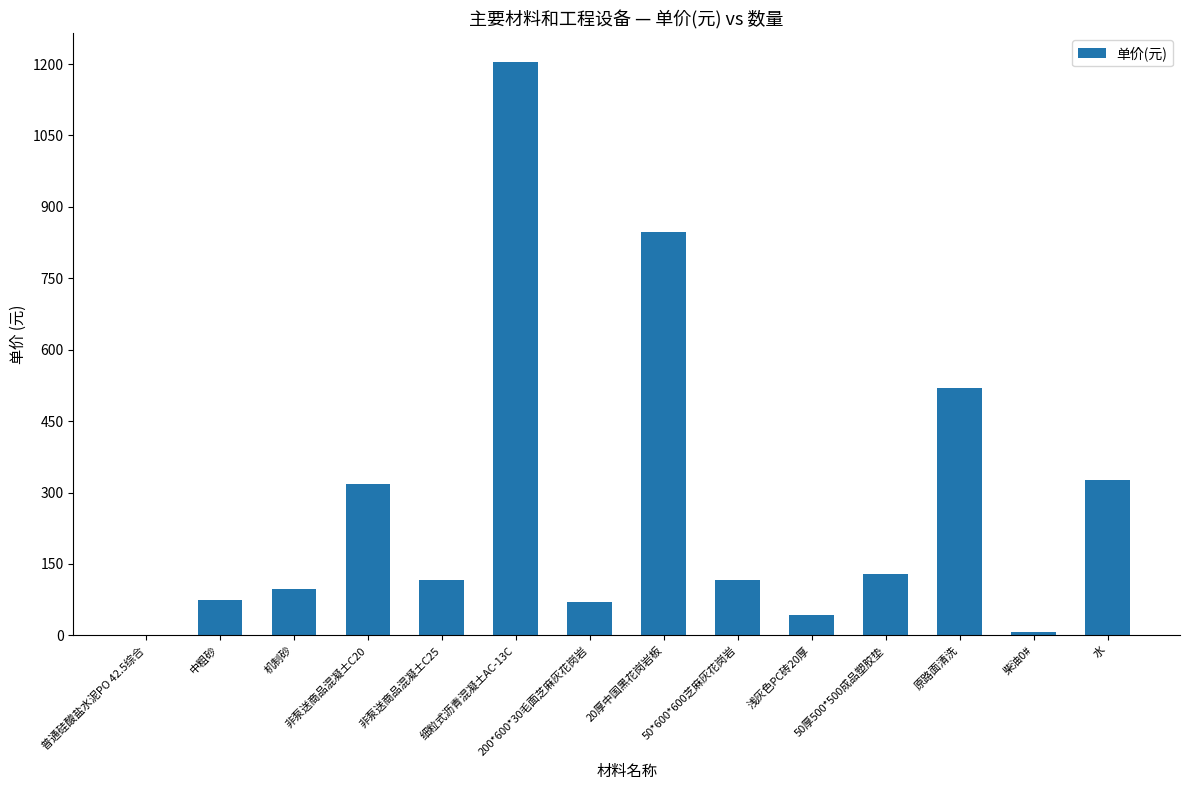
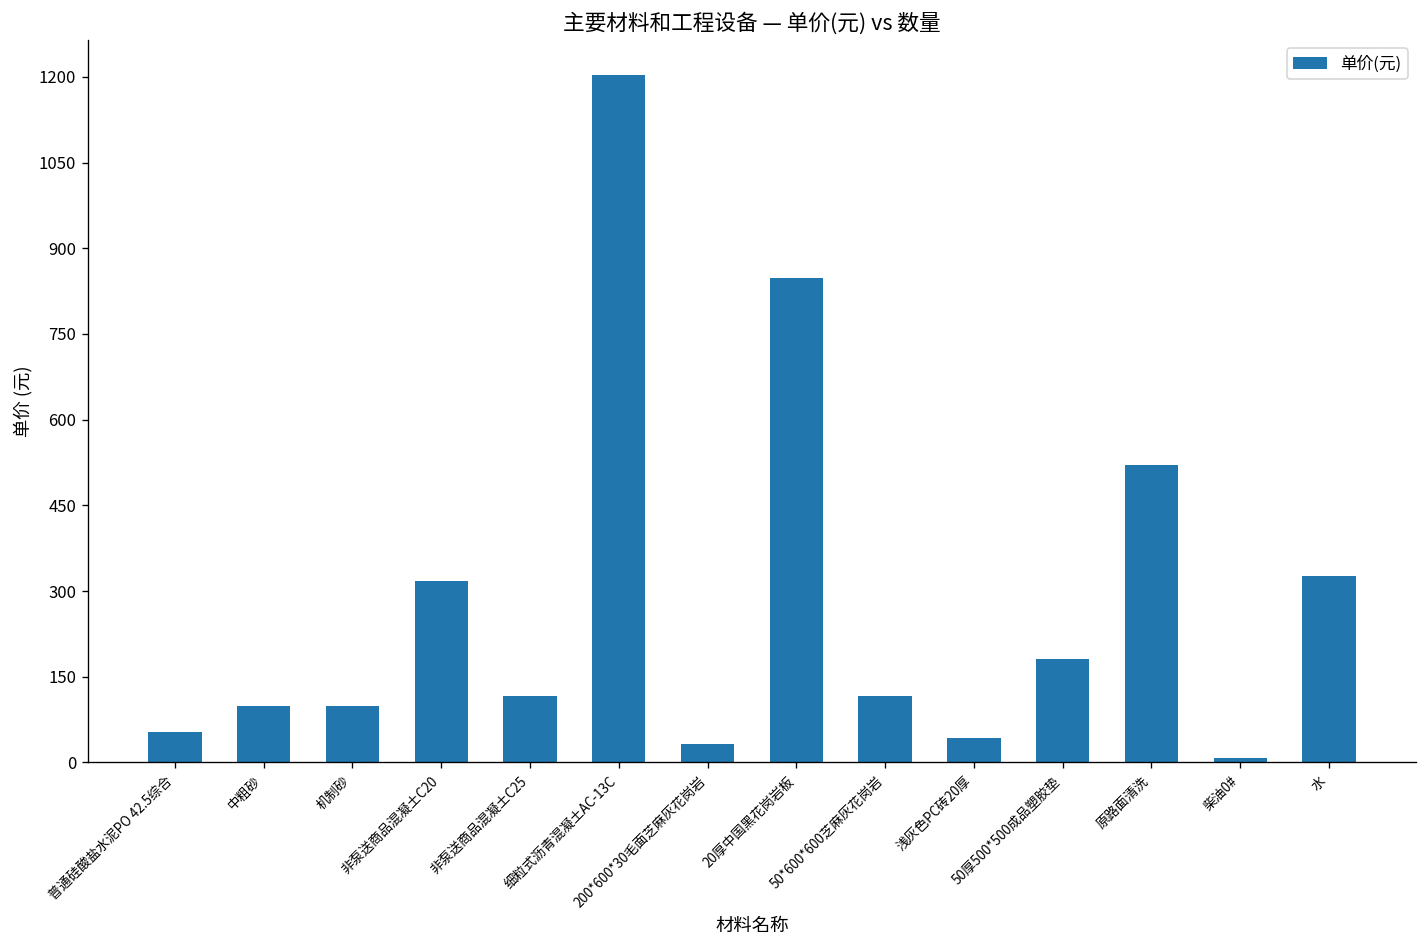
  {
-   "普通硅酸盐水泥PO 42.5综合": 0,
-   "中粗砂": 70,
+   "普通硅酸盐水泥PO 42.5综合": 50,
+   "中粗砂": 100,
    "机制砂": 100,
    "非泵送商品混凝土C20": 320,
    "非泵送商品混凝土C25": 120,
    "细粒式沥青混凝土AC-13C": 1200,
-   "200*600*30毛面芝麻灰花岗岩": 70,
+   "200*600*30毛面芝麻灰花岗岩": 30,
    "20厚中国黑花岗岩板": 850,
    "50*600*600芝麻灰花岗岩": 120,
    "浅灰色PC砖20厚": 40,
-   "50厚500*500成品塑胶垫": 130,
+   "50厚500*500成品塑胶垫": 180,
    "原路面清洗": 520,
    "柴油0#": 10,
    "水": 330
  }
